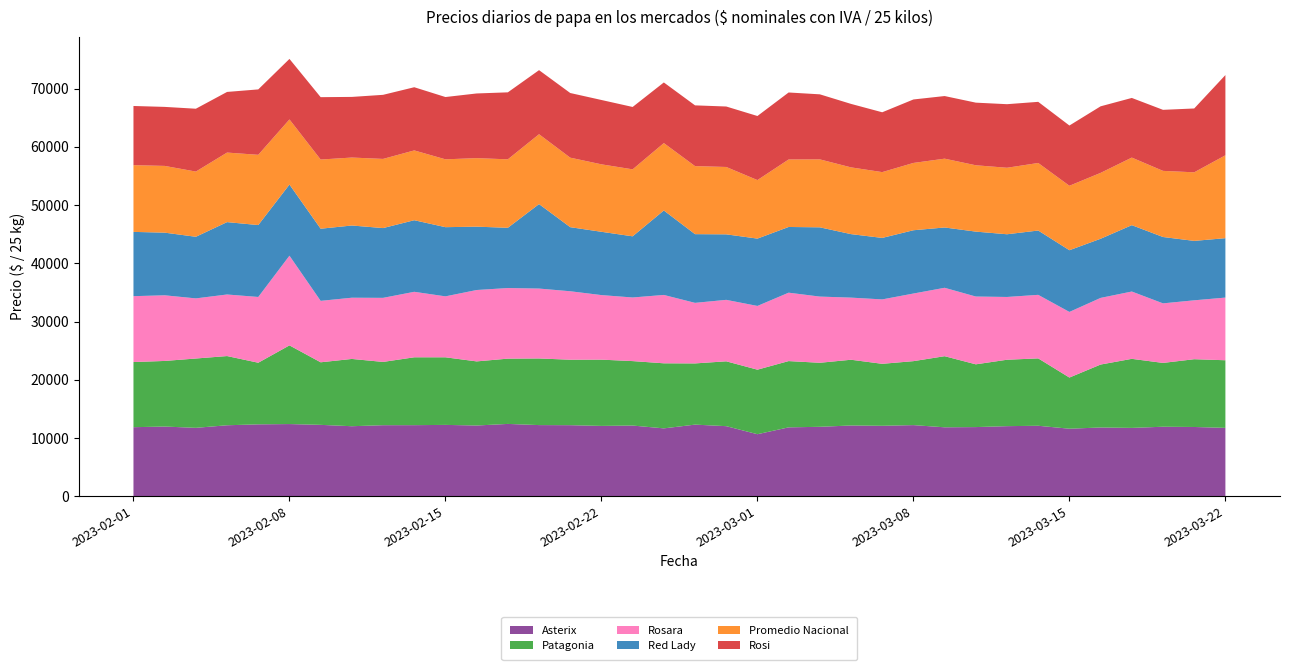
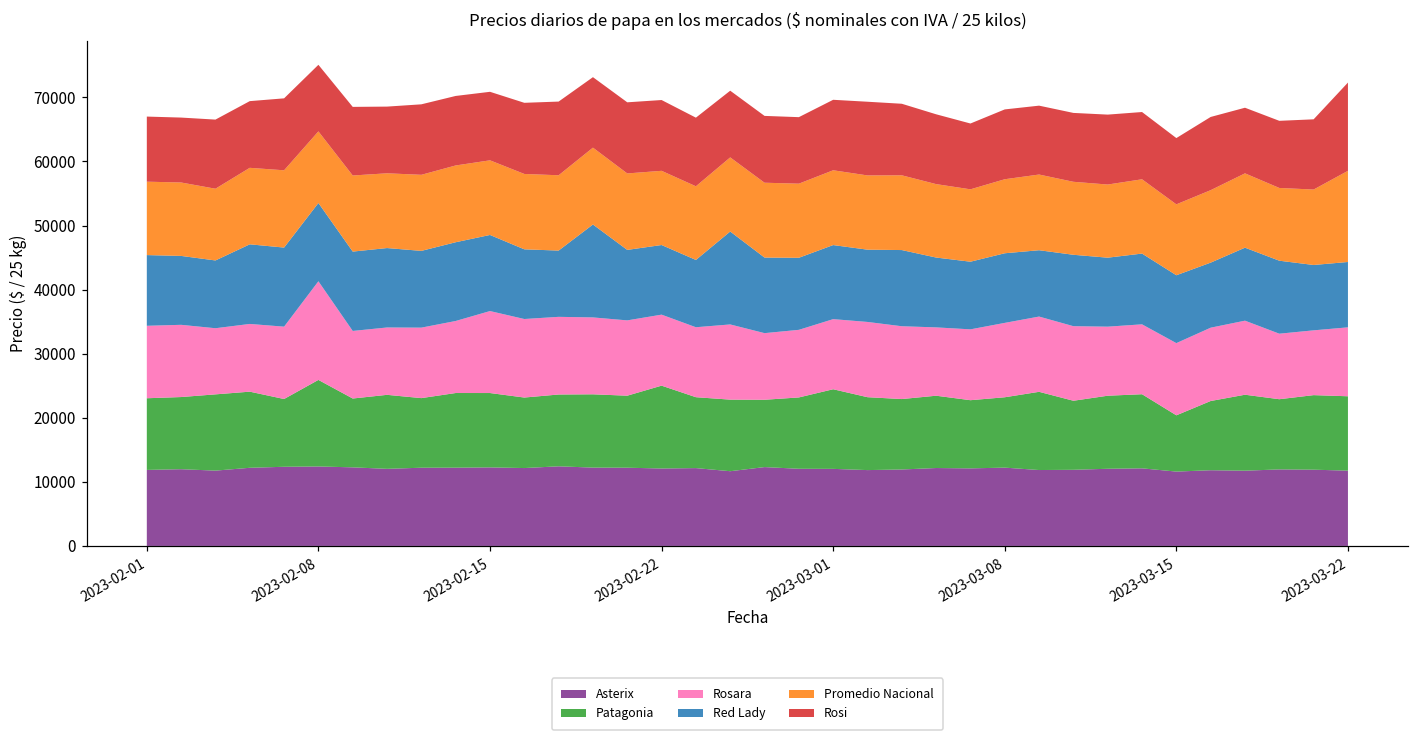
  {
    "Asterix": {
      "2023-02-01": 12000,
      "2023-02-08": 12000,
      "2023-02-15": 12000,
      "2023-02-22": 12000,
-     "2023-03-01": 11000,
+     "2023-03-01": 12000,
      "2023-03-08": 12000,
      "2023-03-15": 12000,
      "2023-03-22": 12000
    },
    "Patagonia": {
      "2023-02-01": 11000,
      "2023-02-08": 14000,
      "2023-02-15": 12000,
-     "2023-02-22": 11000,
-     "2023-03-01": 11000,
+     "2023-02-22": 13000,
+     "2023-03-01": 12000,
      "2023-03-08": 11000,
      "2023-03-15": 9000,
      "2023-03-22": 12000
    },
    "Rosara": {
      "2023-02-01": 11000,
      "2023-02-08": 15000,
-     "2023-02-15": 10000,
+     "2023-02-15": 13000,
      "2023-02-22": 11000,
      "2023-03-01": 11000,
      "2023-03-08": 12000,
      "2023-03-15": 11000,
      "2023-03-22": 11000
    },
    "Red Lady": {
      "2023-02-01": 11000,
      "2023-02-08": 12000,
      "2023-02-15": 12000,
      "2023-02-22": 11000,
      "2023-03-01": 12000,
      "2023-03-08": 11000,
      "2023-03-15": 11000,
      "2023-03-22": 10000
    },
    "Promedio Nacional": {
      "2023-02-01": 11000,
      "2023-02-08": 11000,
      "2023-02-15": 12000,
      "2023-02-22": 12000,
-     "2023-03-01": 10000,
+     "2023-03-01": 12000,
      "2023-03-08": 12000,
      "2023-03-15": 11000,
      "2023-03-22": 14000
    },
    "Rosi": {
      "2023-02-01": 10000,
      "2023-02-08": 10000,
      "2023-02-15": 11000,
      "2023-02-22": 11000,
      "2023-03-01": 11000,
      "2023-03-08": 11000,
      "2023-03-15": 10000,
      "2023-03-22": 14000
    }
  }
